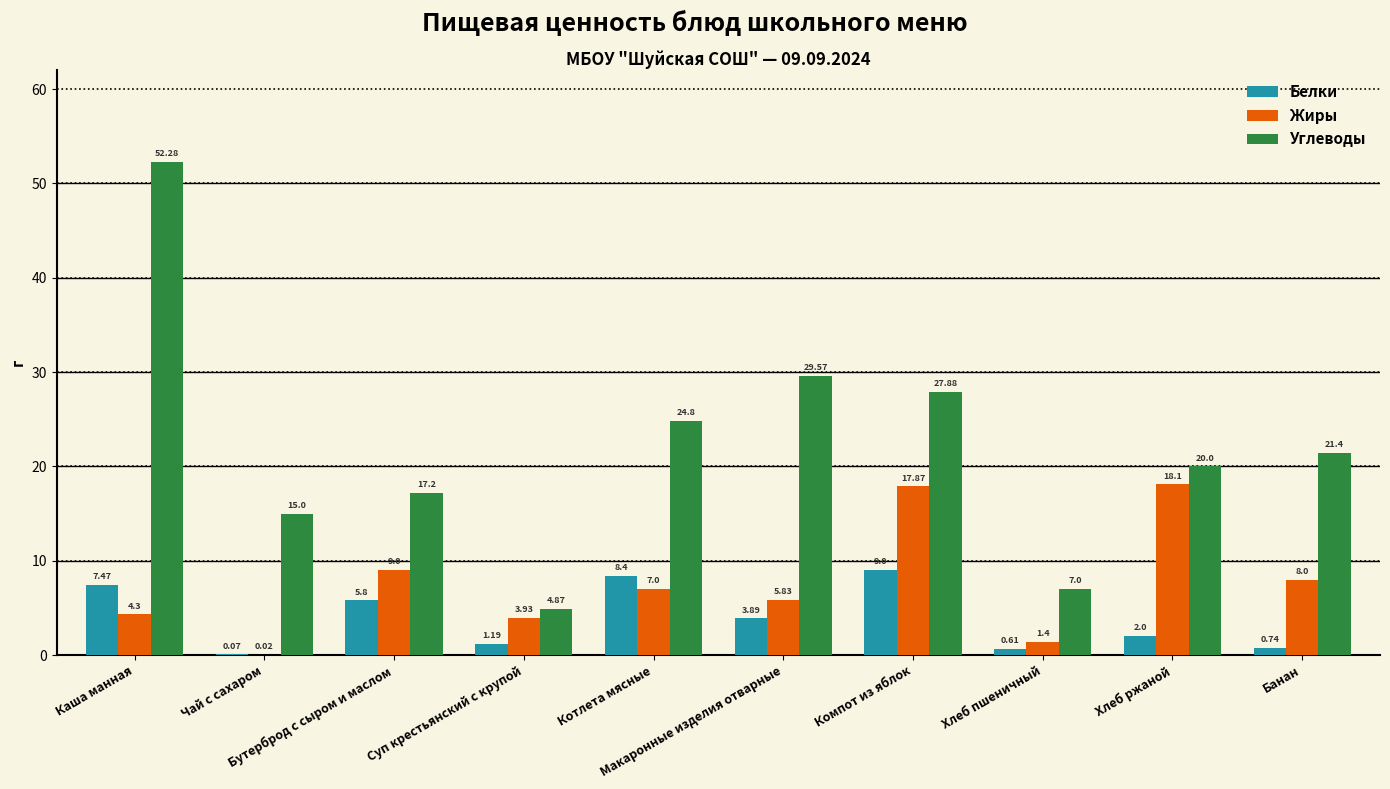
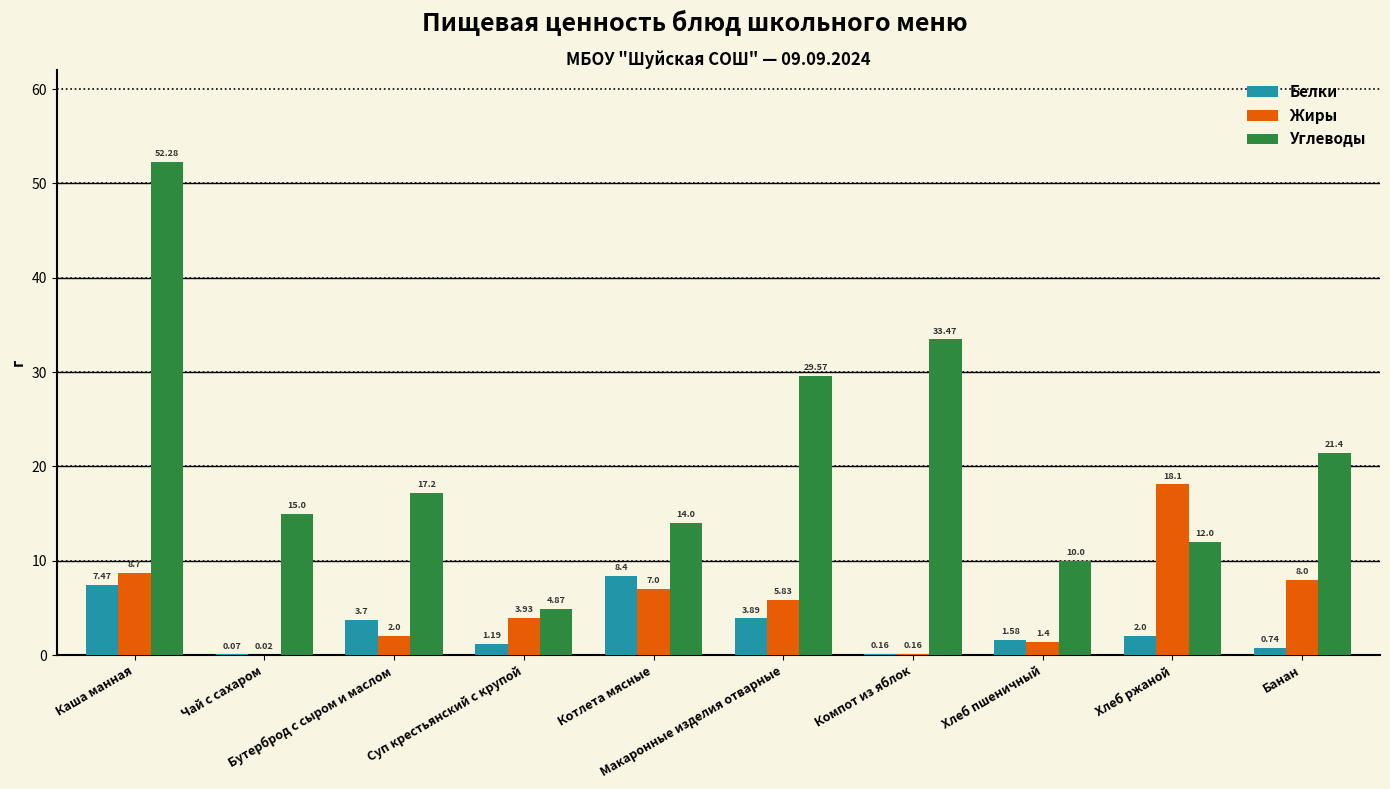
  {
    "Белки": {
      "Каша манная": 7.47,
      "Чай с сахаром": 0.07,
-     "Бутерброд с сыром и маслом": 5.8,
+     "Бутерброд с сыром и маслом": 3.7,
      "Суп крестьянский с крупой": 1.19,
      "Котлета мясные": 8.4,
      "Макаронные изделия отварные": 3.89,
-     "Компот из яблок": 9.0,
-     "Хлеб пшеничный": 0.61,
+     "Компот из яблок": 0.16,
+     "Хлеб пшеничный": 1.58,
      "Хлеб ржаной": 2.0,
      "Банан": 0.74
    },
    "Жиры": {
-     "Каша манная": 4.3,
+     "Каша манная": 8.7,
      "Чай с сахаром": 0.02,
-     "Бутерброд с сыром и маслом": 9.0,
+     "Бутерброд с сыром и маслом": 2.0,
      "Суп крестьянский с крупой": 3.93,
      "Котлета мясные": 7.0,
      "Макаронные изделия отварные": 5.83,
-     "Компот из яблок": 17.87,
+     "Компот из яблок": 0.16,
      "Хлеб пшеничный": 1.4,
      "Хлеб ржаной": 18.1,
      "Банан": 8.0
    },
    "Углеводы": {
      "Каша манная": 52.28,
      "Чай с сахаром": 15.0,
      "Бутерброд с сыром и маслом": 17.2,
      "Суп крестьянский с крупой": 4.87,
-     "Котлета мясные": 24.8,
+     "Котлета мясные": 14.0,
      "Макаронные изделия отварные": 29.57,
-     "Компот из яблок": 27.88,
-     "Хлеб пшеничный": 7.0,
-     "Хлеб ржаной": 20.0,
+     "Компот из яблок": 33.47,
+     "Хлеб пшеничный": 10.0,
+     "Хлеб ржаной": 12.0,
      "Банан": 21.4
    }
  }
